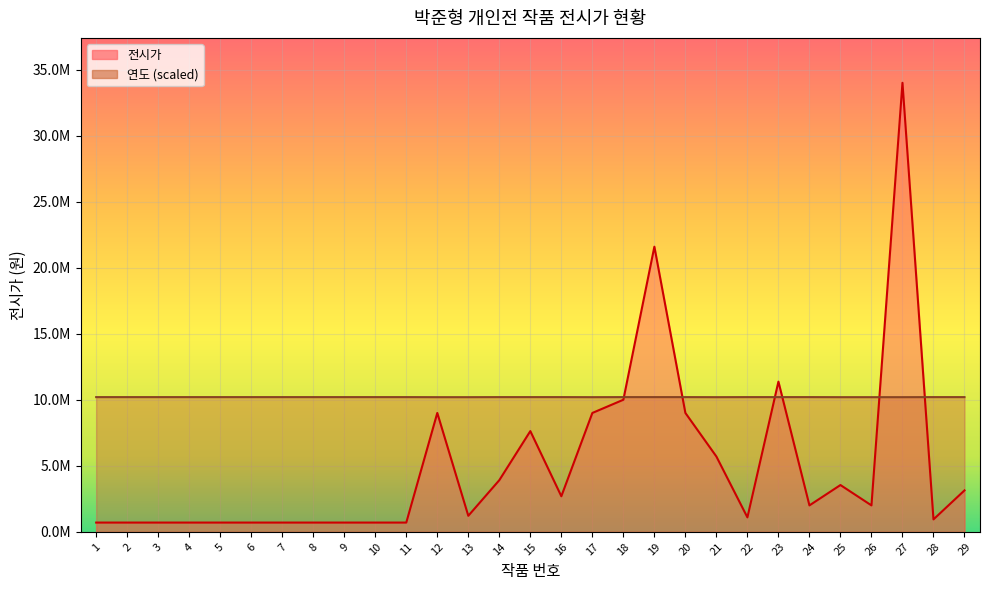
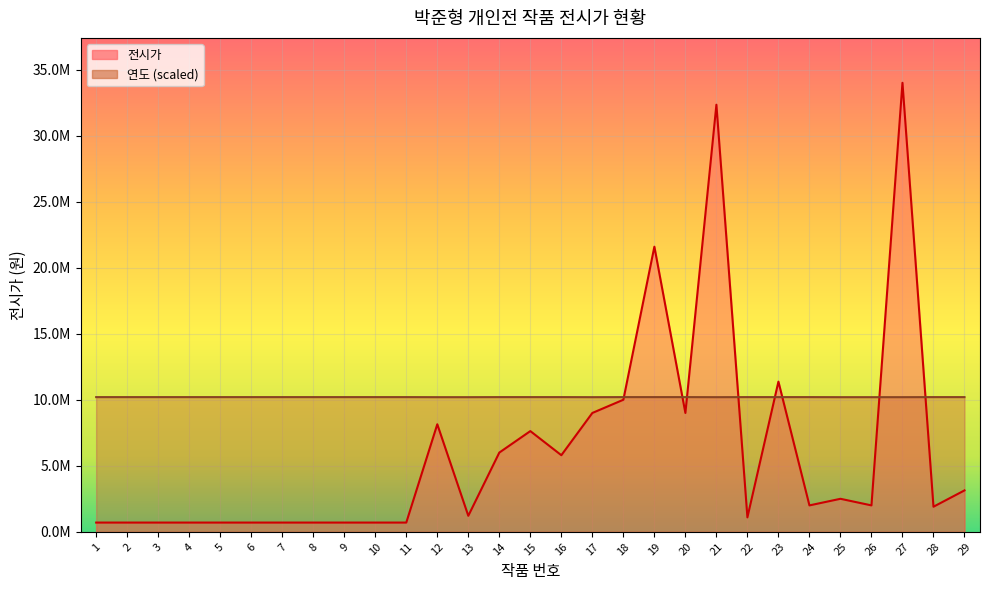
  {
    "전시가": {
      "1": 700000,
      "2": 700000,
      "3": 700000,
      "4": 700000,
      "5": 700000,
      "6": 700000,
      "7": 700000,
      "8": 700000,
      "9": 700000,
      "10": 700000,
      "11": 700000,
-     "12": 9000000,
+     "12": 8100000,
      "13": 1200000,
-     "14": 3900000,
+     "14": 6000000,
      "15": 7600000,
-     "16": 2700000,
+     "16": 5800000,
      "17": 9000000,
      "18": 10000000,
      "19": 21600000,
      "20": 9000000,
-     "21": 5700000,
+     "21": 32300000,
      "22": 1100000,
      "23": 11400000,
      "24": 2000000,
-     "25": 3500000,
+     "25": 2500000,
      "26": 2000000,
      "27": 34000000,
-     "28": 900000,
+     "28": 1900000,
      "29": 3100000
    },
    "연도 (scaled)": {
      "1": 10200000,
      "2": 10200000,
      "3": 10200000,
      "4": 10200000,
      "5": 10200000,
      "6": 10200000,
      "7": 10200000,
      "8": 10200000,
      "9": 10200000,
      "10": 10200000,
      "11": 10200000,
      "12": 10200000,
      "13": 10200000,
      "14": 10200000,
      "15": 10200000,
      "16": 10200000,
      "17": 10200000,
      "18": 10200000,
      "19": 10200000,
      "20": 10200000,
      "21": 10200000,
      "22": 10200000,
      "23": 10200000,
      "24": 10200000,
      "25": 10200000,
      "26": 10200000,
      "27": 10200000,
      "28": 10200000,
      "29": 10200000
    }
  }
